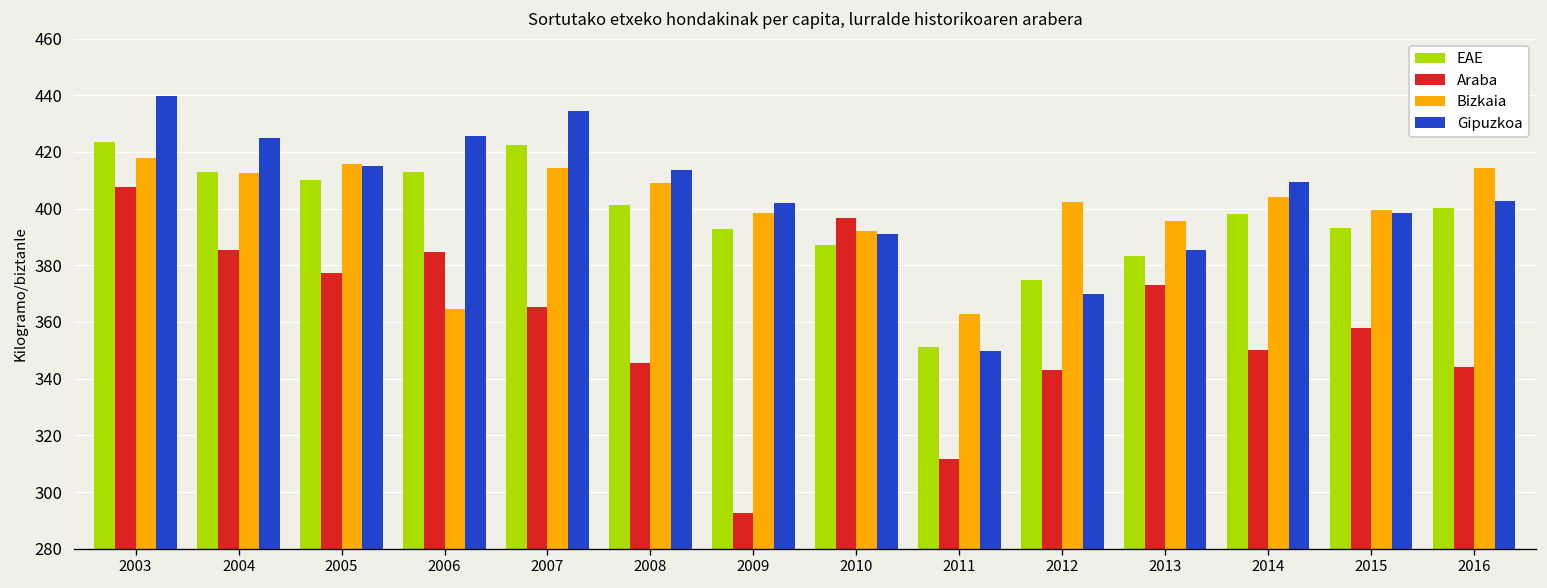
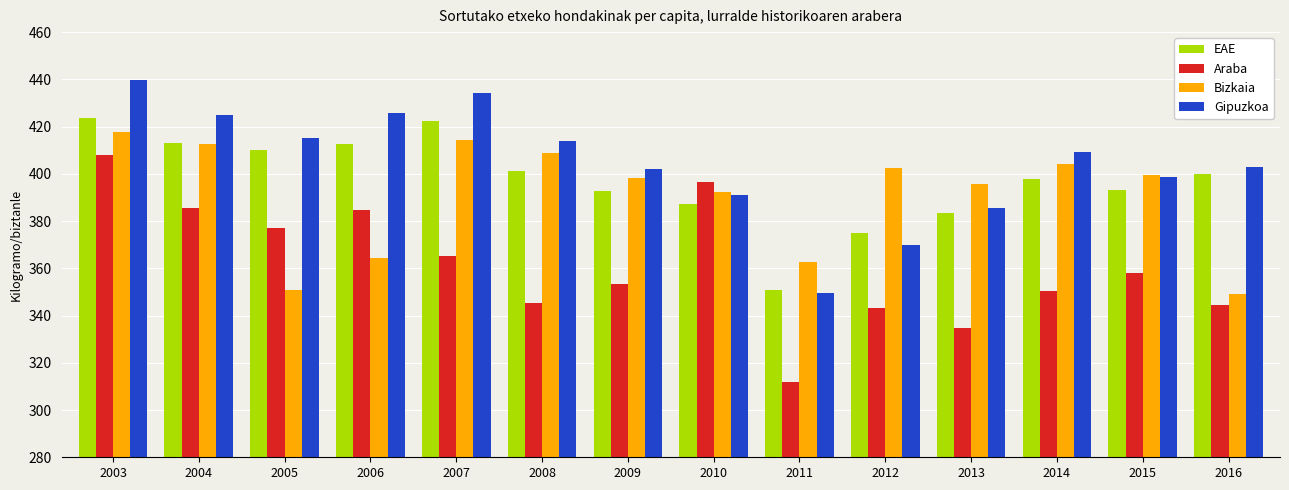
  {
    "EAE": {
      "2003": 423,
      "2004": 413,
      "2005": 410,
      "2006": 413,
      "2007": 422,
      "2008": 401,
      "2009": 393,
      "2010": 387,
      "2011": 351,
      "2012": 375,
      "2013": 383,
      "2014": 398,
      "2015": 393,
      "2016": 400
    },
    "Araba": {
      "2003": 408,
      "2004": 386,
      "2005": 377,
      "2006": 385,
      "2007": 365,
      "2008": 346,
-     "2009": 292,
+     "2009": 353,
      "2010": 397,
      "2011": 312,
      "2012": 343,
-     "2013": 373,
+     "2013": 335,
      "2014": 350,
      "2015": 358,
      "2016": 344
    },
    "Bizkaia": {
      "2003": 418,
      "2004": 412,
-     "2005": 416,
+     "2005": 351,
      "2006": 364,
      "2007": 414,
      "2008": 409,
      "2009": 398,
      "2010": 392,
      "2011": 363,
      "2012": 402,
      "2013": 396,
      "2014": 404,
      "2015": 399,
-     "2016": 414
+     "2016": 349
    },
    "Gipuzkoa": {
      "2003": 440,
      "2004": 425,
      "2005": 415,
      "2006": 426,
      "2007": 434,
      "2008": 414,
      "2009": 402,
      "2010": 391,
      "2011": 350,
      "2012": 370,
      "2013": 385,
      "2014": 409,
      "2015": 399,
      "2016": 403
    }
  }
